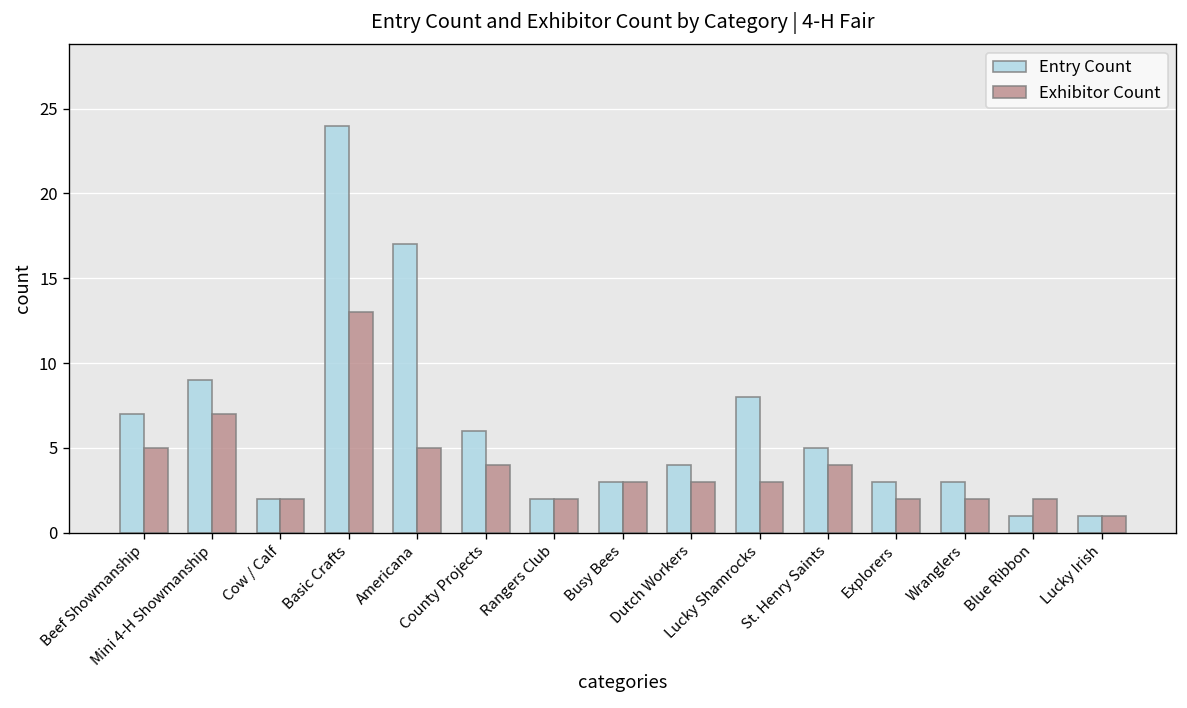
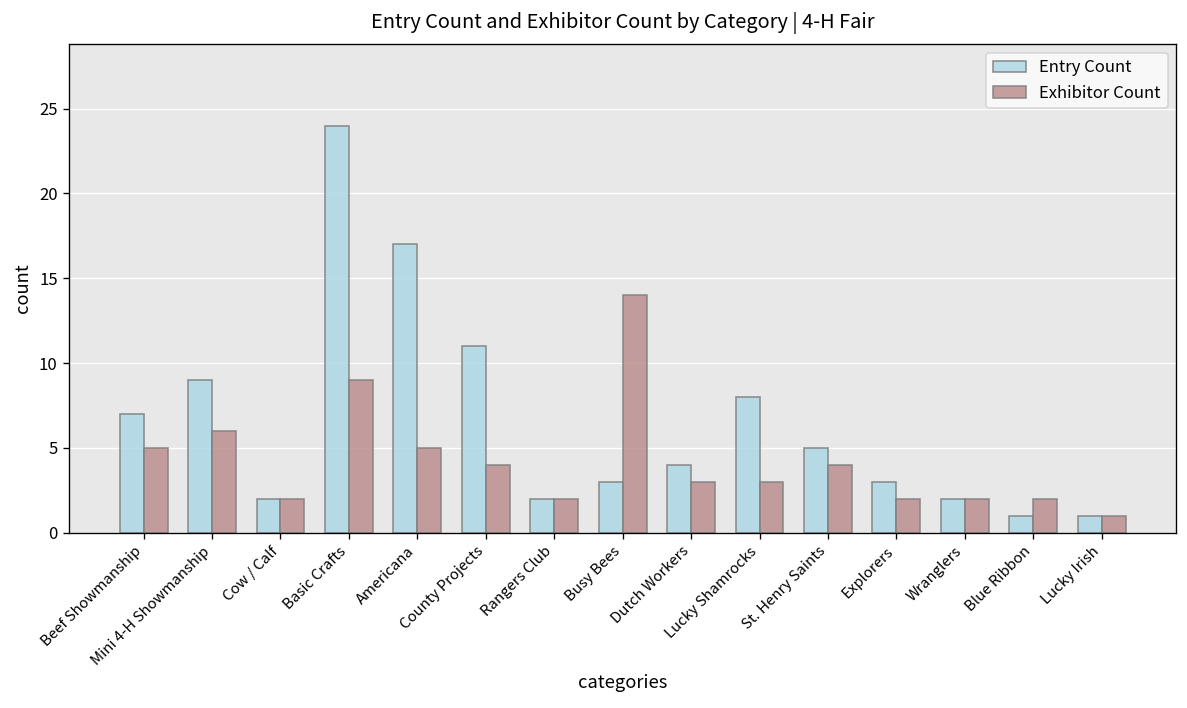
  {
    "Entry Count": {
      "Beef Showmanship": 7,
      "Mini 4-H Showmanship": 9,
      "Cow / Calf": 2,
      "Basic Crafts": 24,
      "Americana": 17,
-     "County Projects": 6,
+     "County Projects": 11,
      "Rangers Club": 2,
      "Busy Bees": 3,
      "Dutch Workers": 4,
      "Lucky Shamrocks": 8,
      "St. Henry Saints": 5,
      "Explorers": 3,
-     "Wranglers": 3,
+     "Wranglers": 2,
      "Blue Ribbon": 1,
      "Lucky Irish": 1
    },
    "Exhibitor Count": {
      "Beef Showmanship": 5,
-     "Mini 4-H Showmanship": 7,
+     "Mini 4-H Showmanship": 6,
      "Cow / Calf": 2,
-     "Basic Crafts": 13,
+     "Basic Crafts": 9,
      "Americana": 5,
      "County Projects": 4,
      "Rangers Club": 2,
-     "Busy Bees": 3,
+     "Busy Bees": 14,
      "Dutch Workers": 3,
      "Lucky Shamrocks": 3,
      "St. Henry Saints": 4,
      "Explorers": 2,
      "Wranglers": 2,
      "Blue Ribbon": 2,
      "Lucky Irish": 1
    }
  }
